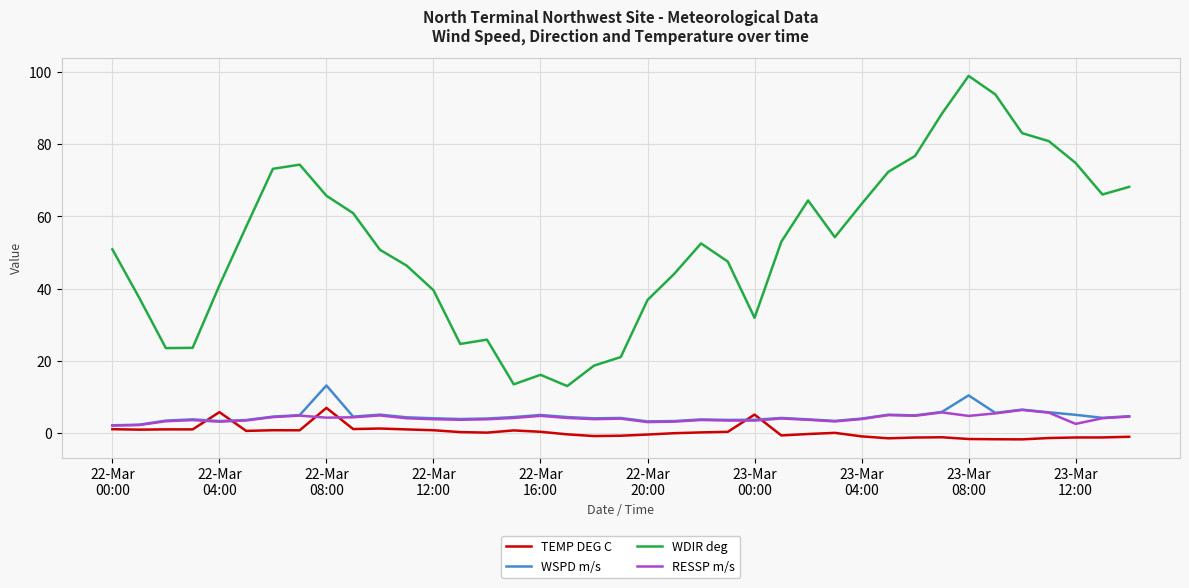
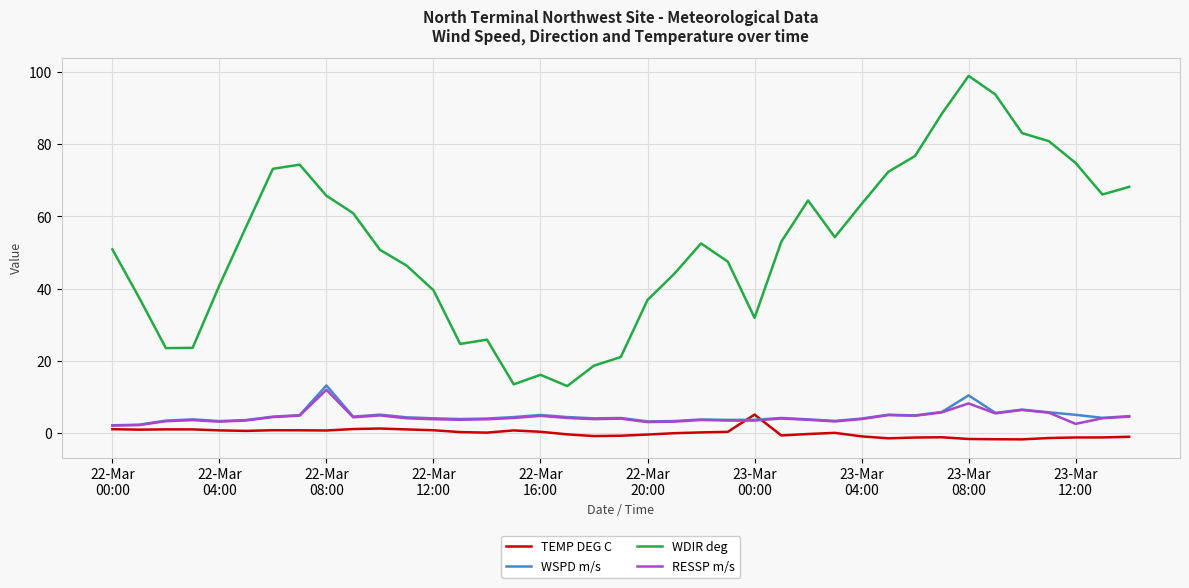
  {
    "TEMP DEG C": {
      "22-Mar 00:00": 1,
-     "22-Mar 04:00": 6,
-     "22-Mar 08:00": 7,
+     "22-Mar 04:00": 1,
+     "22-Mar 08:00": 1,
      "22-Mar 12:00": 1,
      "22-Mar 16:00": 0,
      "22-Mar 20:00": 0,
      "23-Mar 00:00": 5,
      "23-Mar 04:00": -1,
      "23-Mar 08:00": -2,
      "23-Mar 12:00": -1
    },
    "WSPD m/s": {
      "22-Mar 08:00": 13,
      "23-Mar 08:00": 10,
      "23-Mar 12:00": 5
    },
    "WDIR deg": {
      "22-Mar 00:00": 51,
      "22-Mar 04:00": 41,
      "22-Mar 08:00": 66,
      "22-Mar 12:00": 40,
      "22-Mar 16:00": 16,
      "22-Mar 20:00": 37,
      "23-Mar 00:00": 32,
      "23-Mar 04:00": 63,
      "23-Mar 08:00": 99,
      "23-Mar 12:00": 75
    },
    "RESSP m/s": {
-     "22-Mar 08:00": 4,
-     "23-Mar 08:00": 5,
+     "22-Mar 08:00": 12,
+     "23-Mar 08:00": 8,
      "23-Mar 12:00": 3
    }
  }
